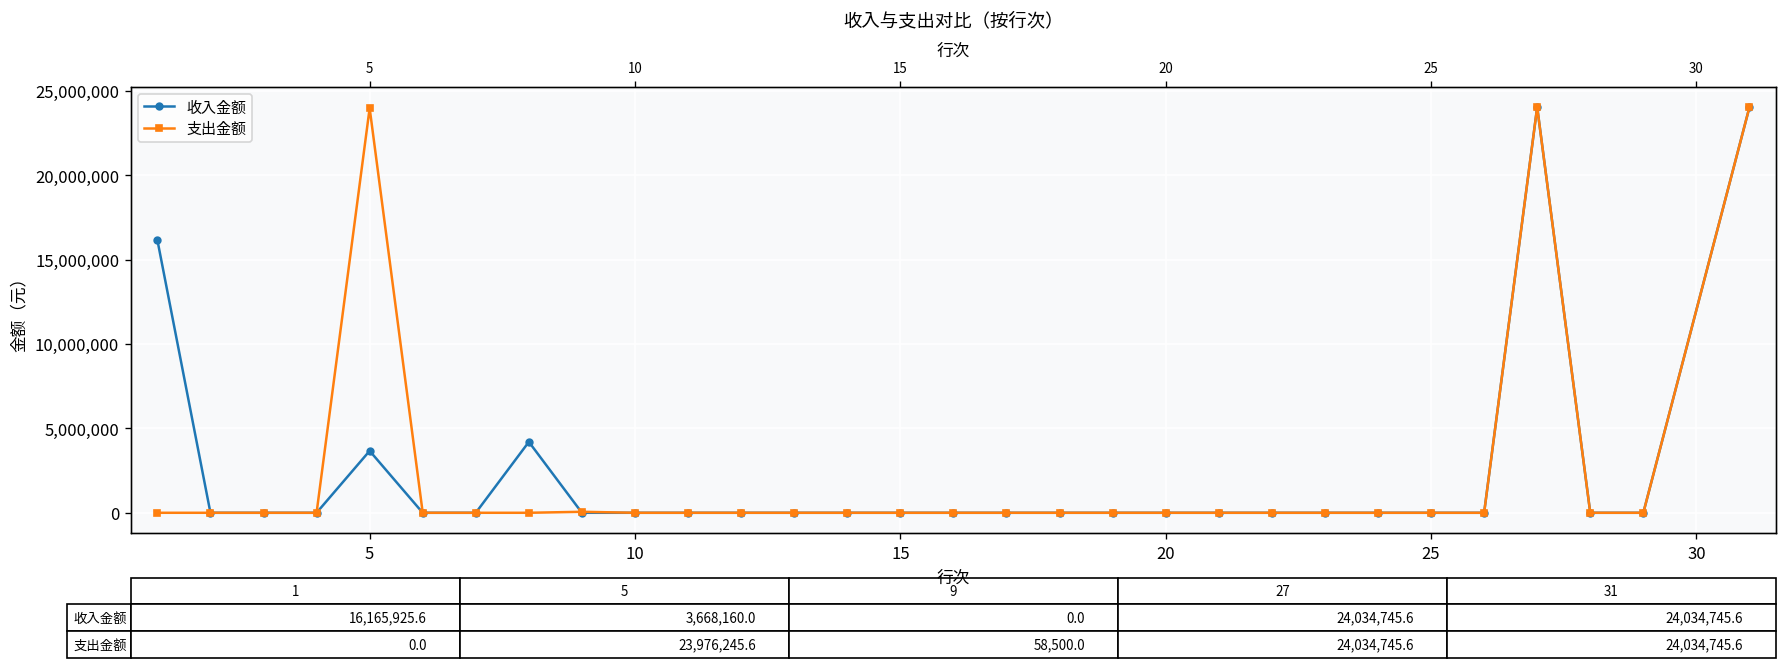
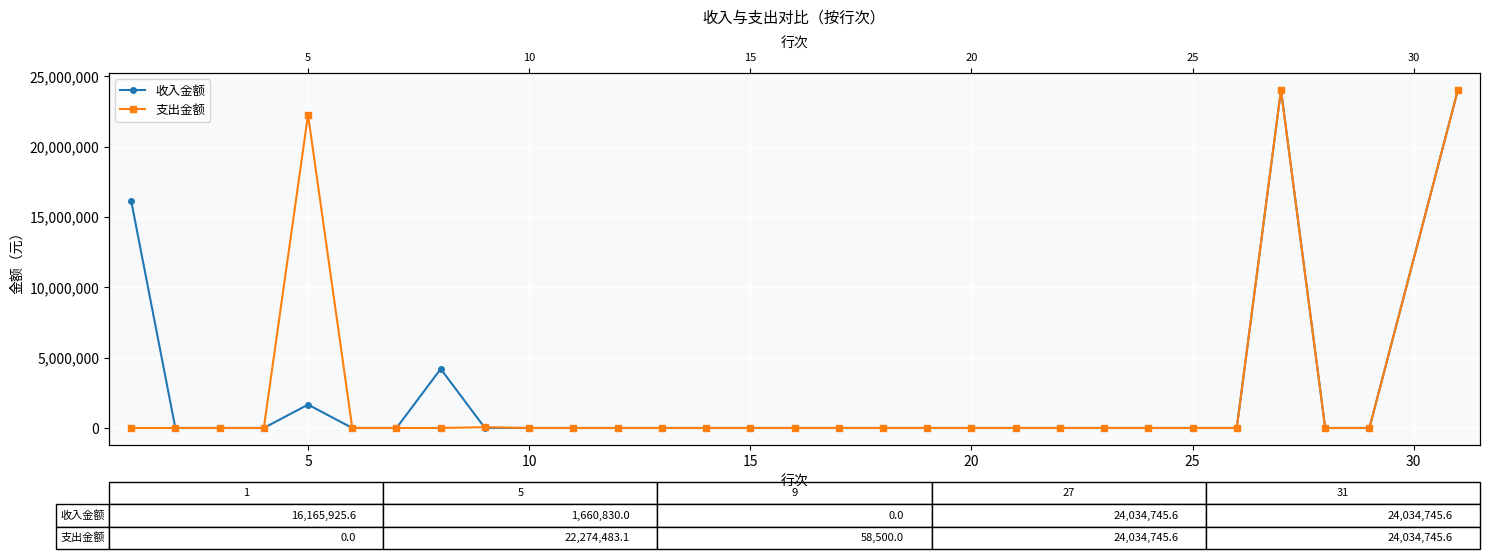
  {
    "收入金额": {
-     "5": "3,668,160.0"
+     "5": "1,660,830.0"
    },
    "支出金额": {
-     "5": "23,976,245.6"
+     "5": "22,274,483.1"
    }
  }
